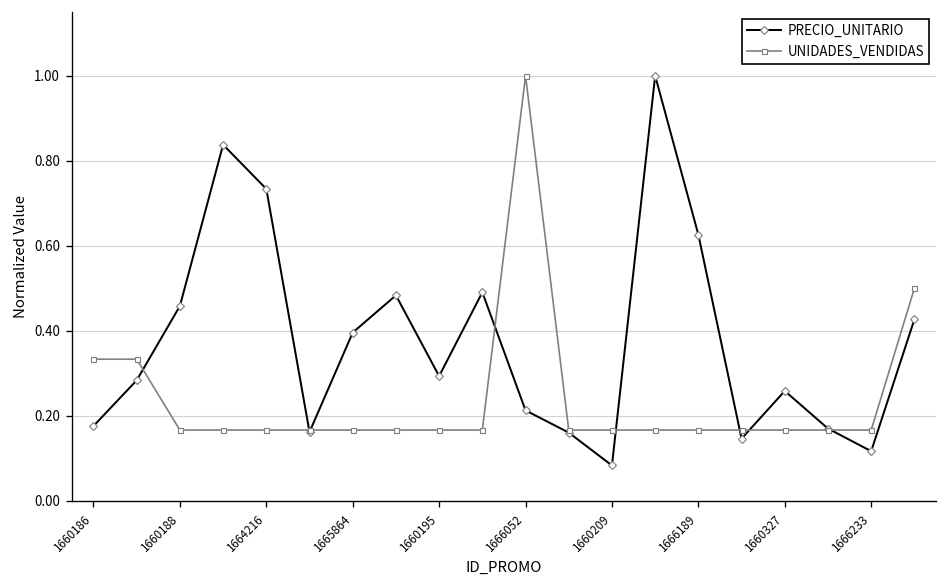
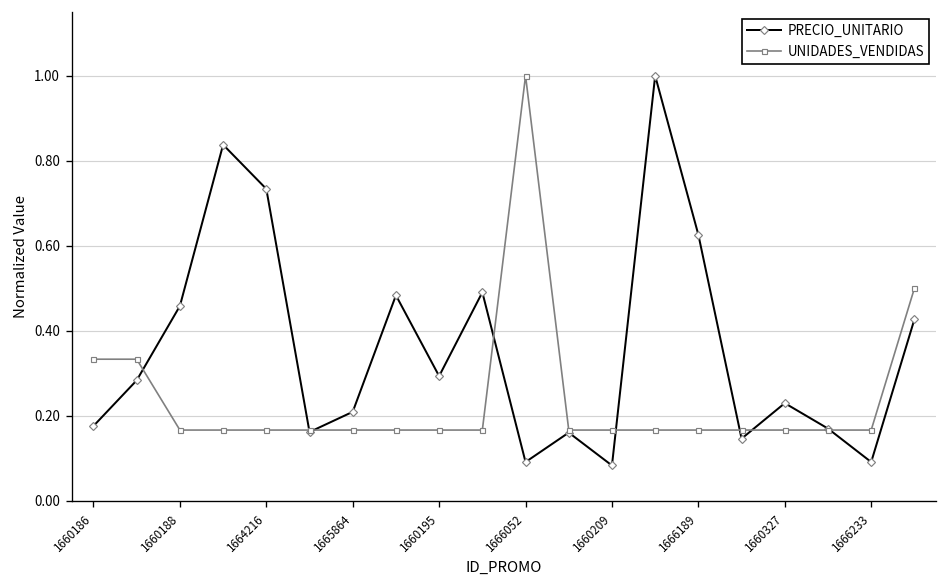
  {
    "PRECIO_UNITARIO": {
      "1660186": 0.18,
      "1660188": 0.46,
      "1664216": 0.73,
-     "1665864": 0.40,
+     "1665864": 0.21,
      "1660195": 0.29,
-     "1666052": 0.21,
+     "1666052": 0.09,
      "1660209": 0.08,
      "1666189": 0.63,
-     "1660327": 0.26,
-     "1666233": 0.12
+     "1660327": 0.23,
+     "1666233": 0.09
    },
    "UNIDADES_VENDIDAS": {
      "1660186": 0.33,
      "1660188": 0.17,
      "1664216": 0.17,
      "1665864": 0.17,
      "1660195": 0.17,
      "1666052": 1.00,
      "1660209": 0.17,
      "1666189": 0.17,
      "1660327": 0.17,
      "1666233": 0.17
    }
  }
